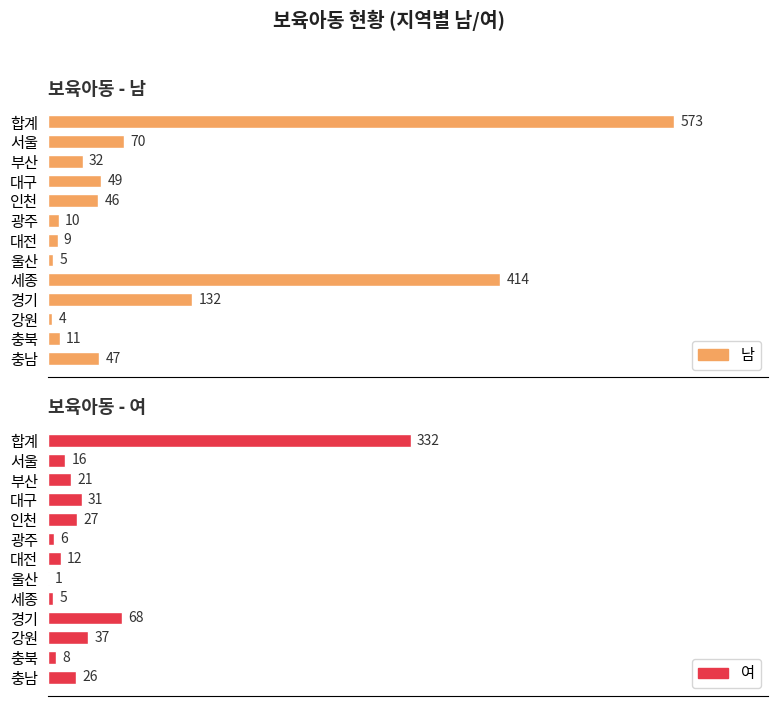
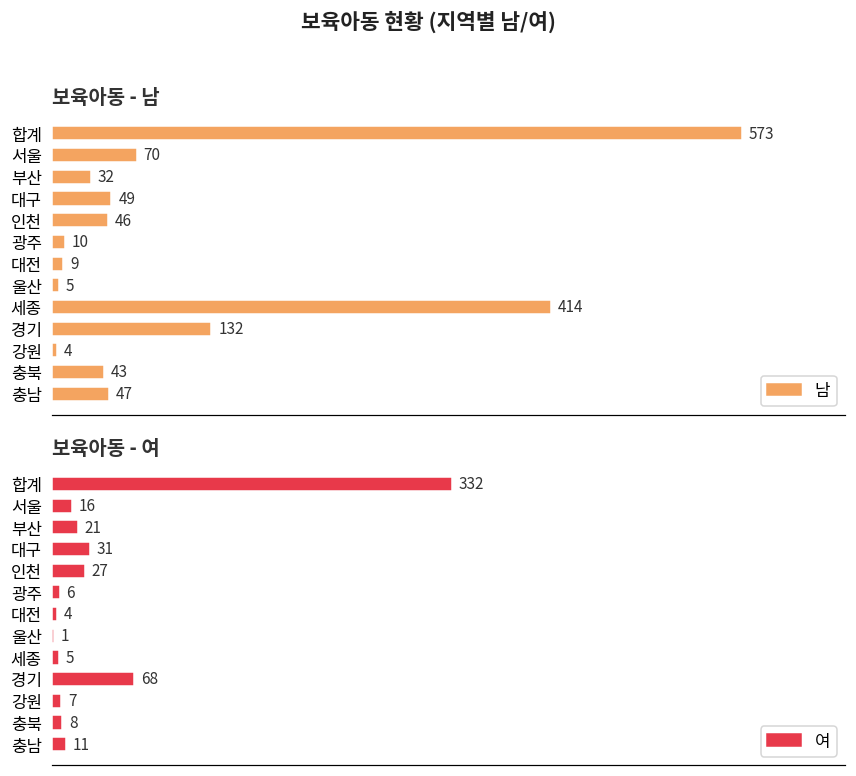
  {
    "보육아동 - 남": {
      "합계": 573,
      "서울": 70,
      "부산": 32,
      "대구": 49,
      "인천": 46,
      "광주": 10,
      "대전": 9,
      "울산": 5,
      "세종": 414,
      "경기": 132,
      "강원": 4,
-     "충북": 11,
+     "충북": 43,
      "충남": 47
    },
    "보육아동 - 여": {
      "합계": 332,
      "서울": 16,
      "부산": 21,
      "대구": 31,
      "인천": 27,
      "광주": 6,
-     "대전": 12,
+     "대전": 4,
      "울산": 1,
      "세종": 5,
      "경기": 68,
-     "강원": 37,
+     "강원": 7,
      "충북": 8,
-     "충남": 26
+     "충남": 11
    }
  }
